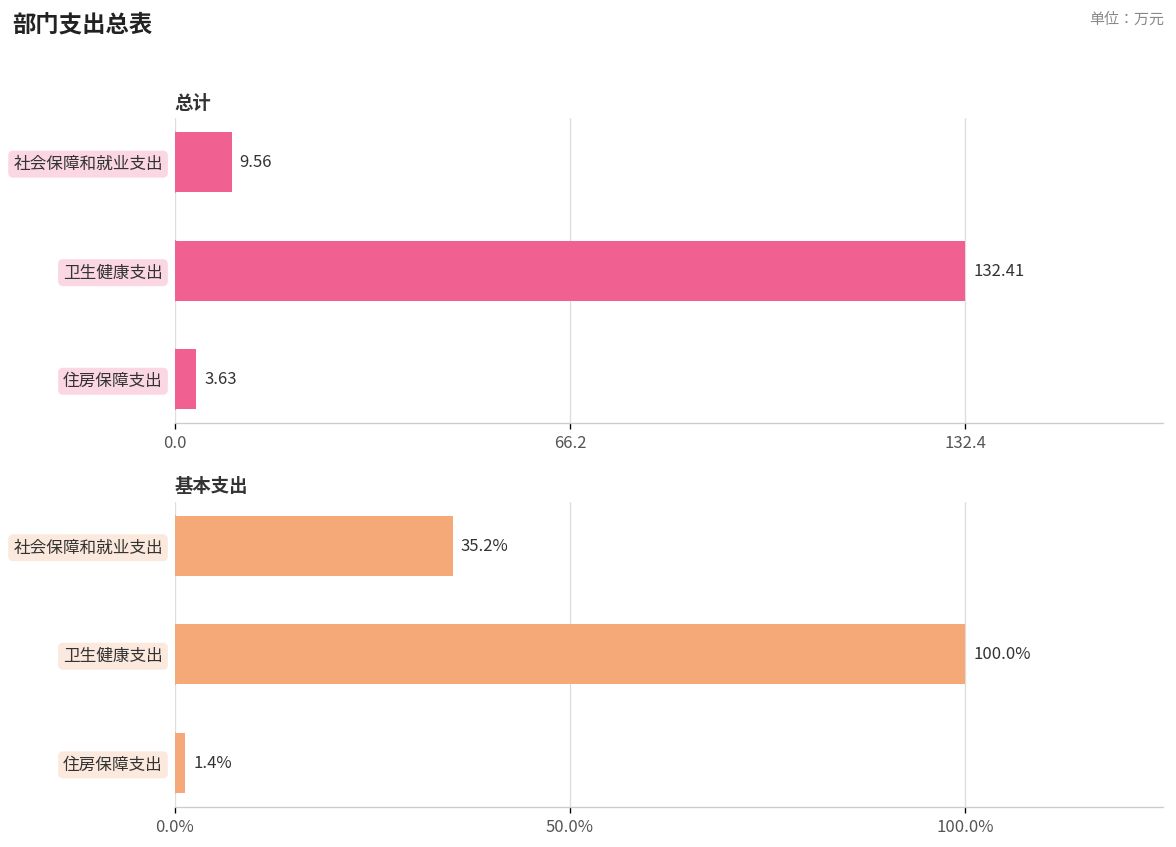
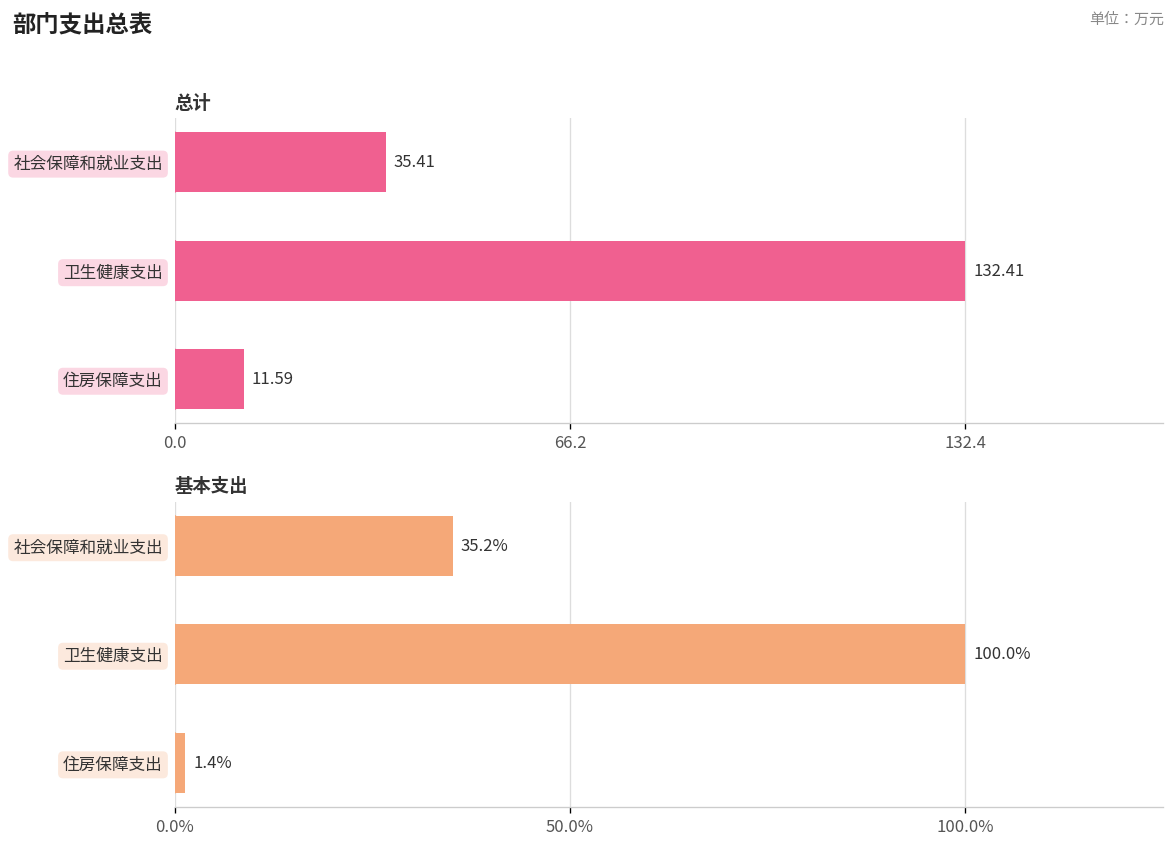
  {
    "总计": {
-     "社会保障和就业支出": 9.56,
+     "社会保障和就业支出": 35.41,
      "卫生健康支出": 132.41,
-     "住房保障支出": 3.63
+     "住房保障支出": 11.59
    }
  }
